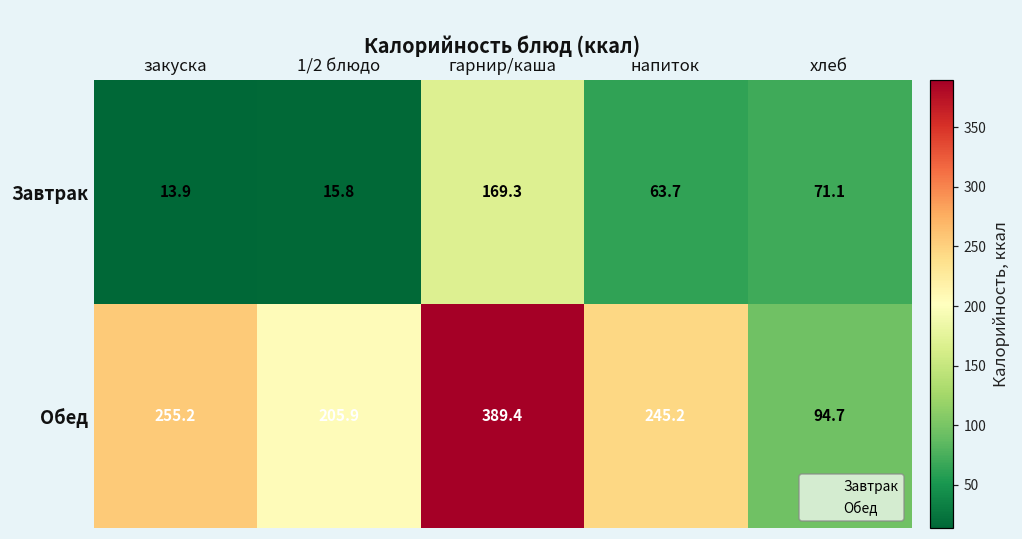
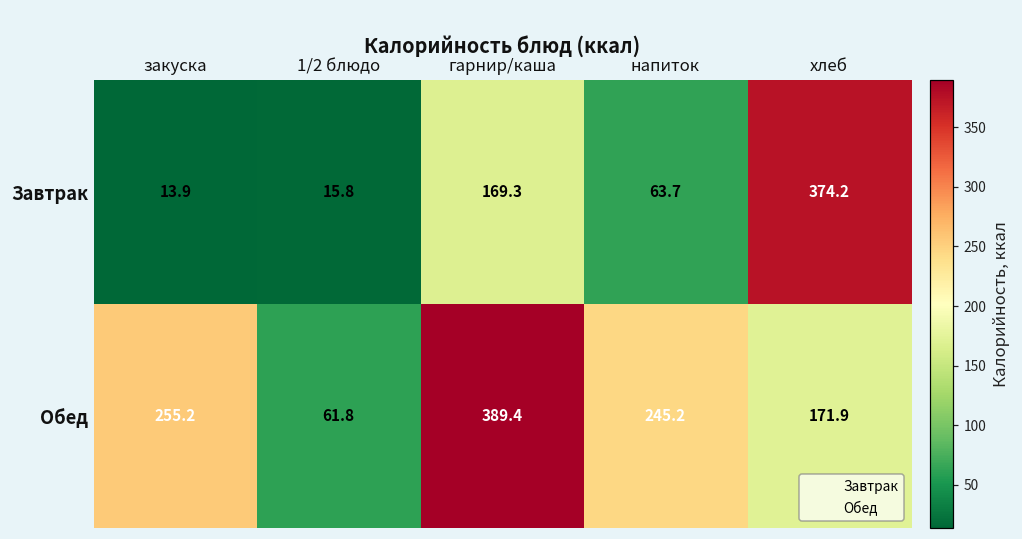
  {
    "Завтрак": {
      "закуска": 13.9,
      "1/2 блюдо": 15.8,
      "гарнир/каша": 169.3,
      "напиток": 63.7,
-     "хлеб": 71.1
+     "хлеб": 374.2
    },
    "Обед": {
      "закуска": 255.2,
-     "1/2 блюдо": 205.9,
+     "1/2 блюдо": 61.8,
      "гарнир/каша": 389.4,
      "напиток": 245.2,
-     "хлеб": 94.7
+     "хлеб": 171.9
    }
  }
